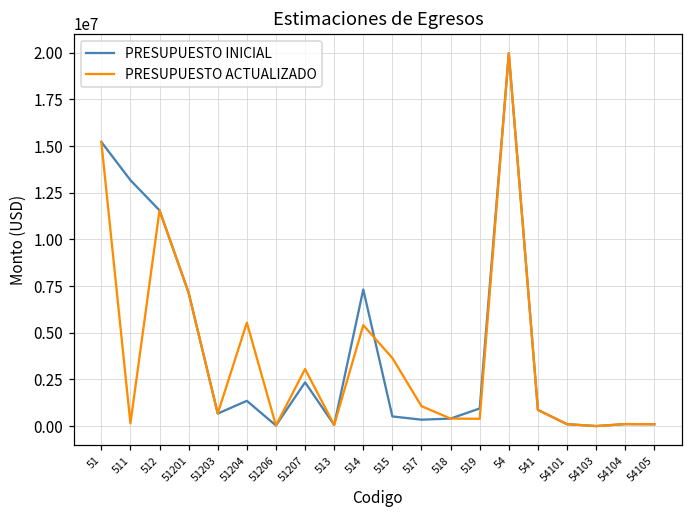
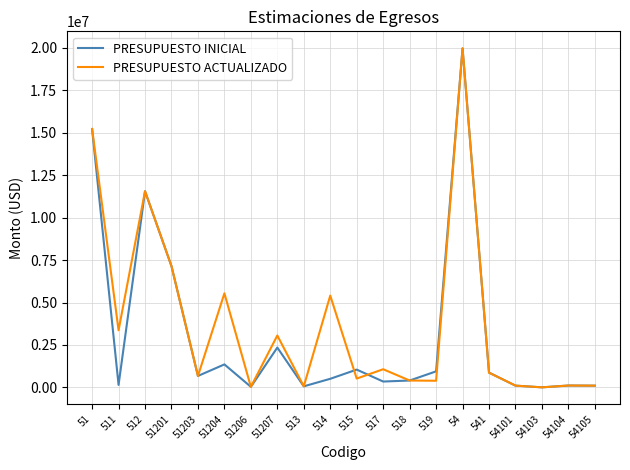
  {
    "PRESUPUESTO INICIAL": {
-     "511": 13200000,
+     "511": 100000,
      "51204": 1400000,
      "51207": 2300000,
-     "514": 7300000,
-     "515": 500000,
+     "514": 500000,
+     "515": 1100000,
      "517": 300000,
      "519": 900000
    },
    "PRESUPUESTO ACTUALIZADO": {
-     "511": 100000,
+     "511": 3400000,
      "51204": 5500000,
      "51207": 3100000,
      "514": 5400000,
-     "515": 3600000,
+     "515": 500000,
      "517": 1100000,
      "519": 400000
    }
  }
